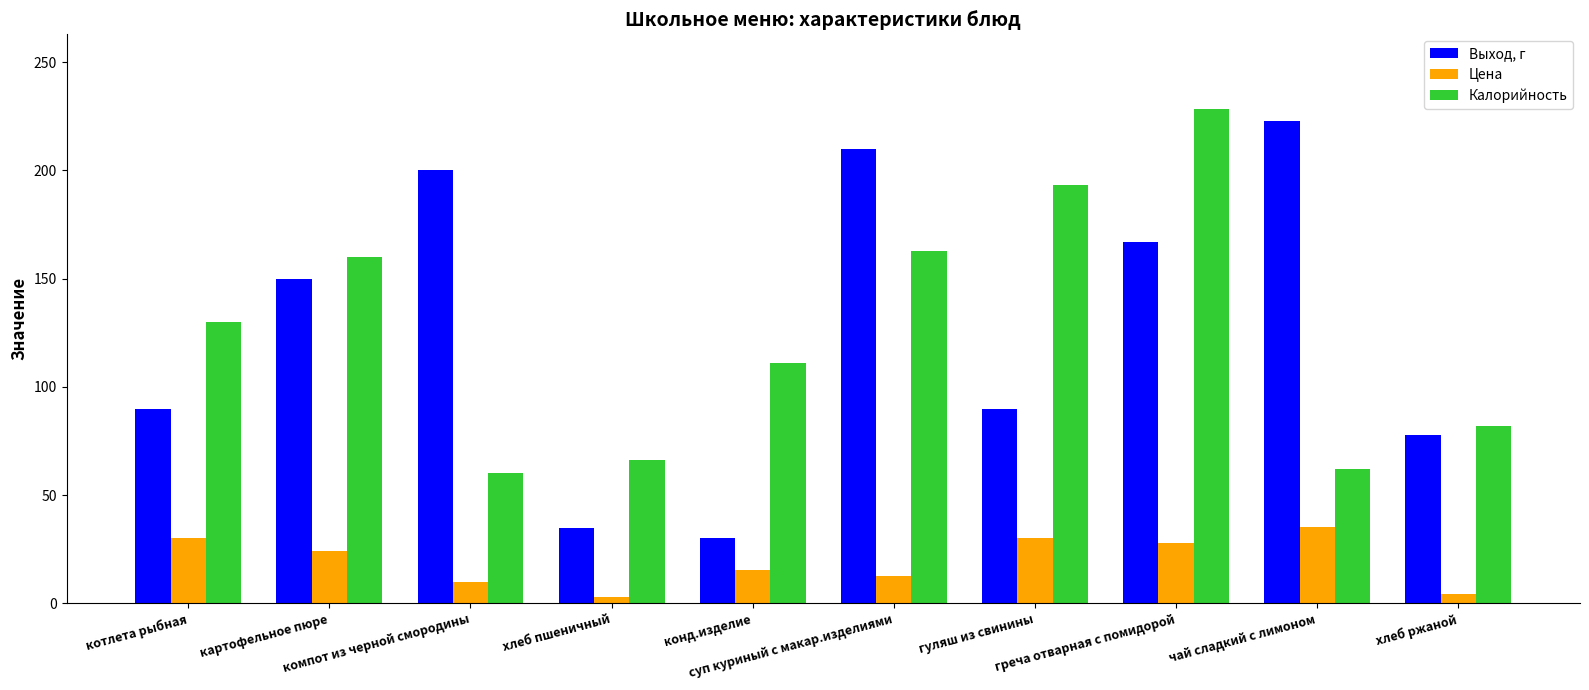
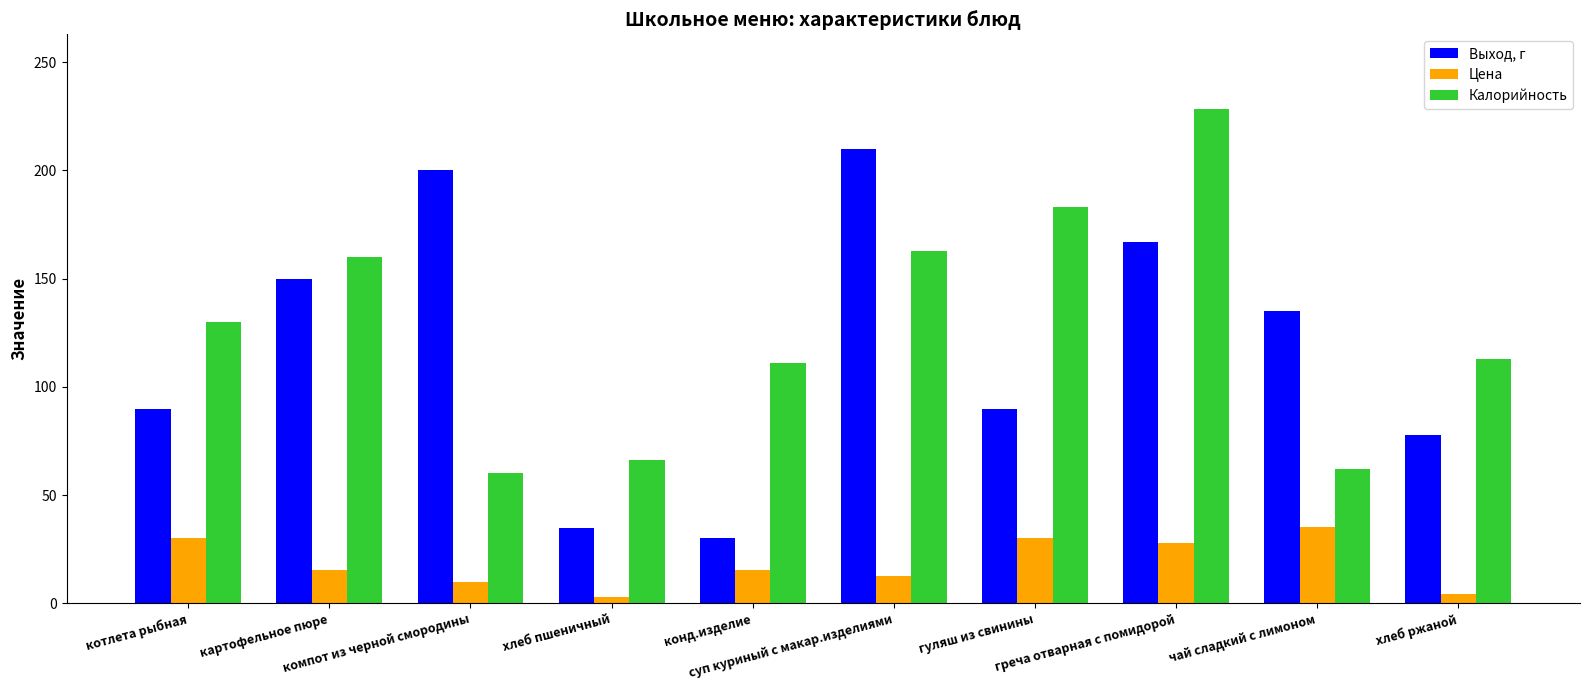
  {
    "Выход, г": {
      "котлета рыбная": 90,
      "картофельное пюре": 150,
      "компот из черной смородины": 200,
      "хлеб пшеничный": 35,
      "конд.изделие": 30,
      "суп куриный с макар.изделиями": 210,
      "гуляш из свинины": 90,
      "греча отварная с помидорой": 167,
-     "чай сладкий с лимоном": 223,
+     "чай сладкий с лимоном": 135,
      "хлеб ржаной": 78
    },
    "Цена": {
      "котлета рыбная": 30,
-     "картофельное пюре": 24,
+     "картофельное пюре": 16,
      "компот из черной смородины": 10,
      "хлеб пшеничный": 3,
      "конд.изделие": 16,
      "суп куриный с макар.изделиями": 13,
      "гуляш из свинины": 30,
      "греча отварная с помидорой": 28,
      "чай сладкий с лимоном": 35,
      "хлеб ржаной": 4
    },
    "Калорийность": {
      "котлета рыбная": 130,
      "картофельное пюре": 160,
      "компот из черной смородины": 60,
      "хлеб пшеничный": 66,
      "конд.изделие": 111,
      "суп куриный с макар.изделиями": 163,
-     "гуляш из свинины": 193,
+     "гуляш из свинины": 183,
      "греча отварная с помидорой": 229,
      "чай сладкий с лимоном": 62,
-     "хлеб ржаной": 82
+     "хлеб ржаной": 113
    }
  }
